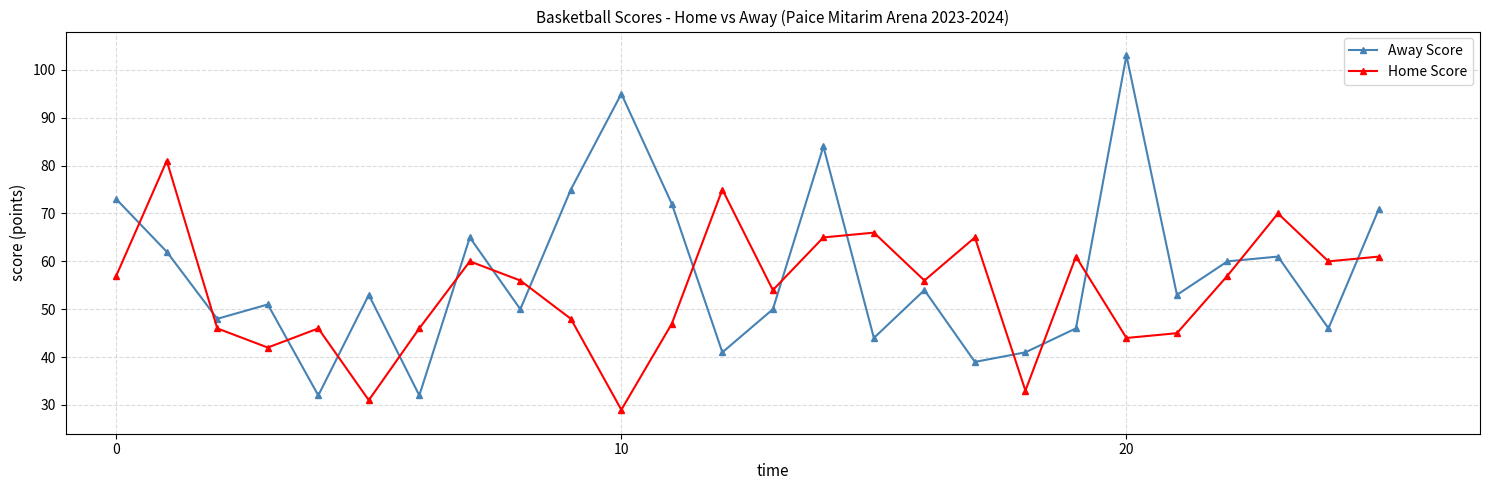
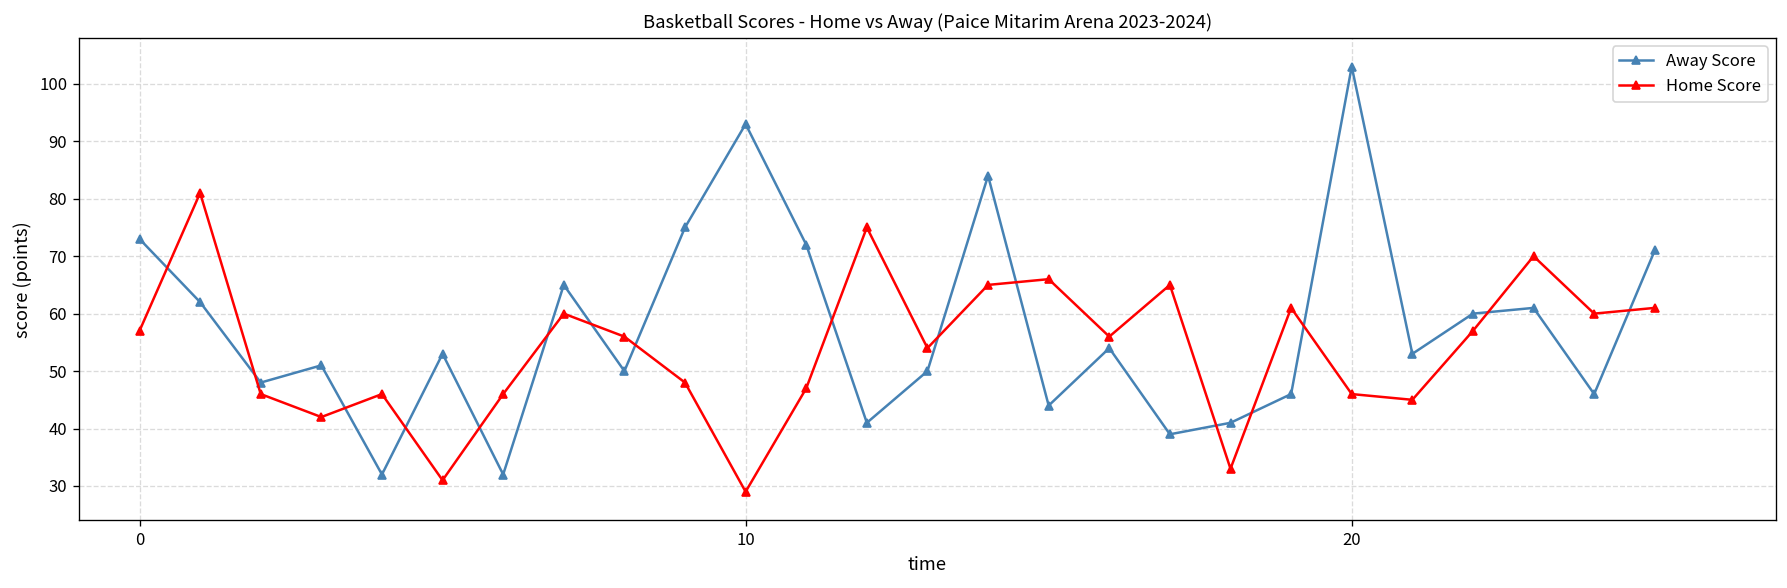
  {
    "Away Score": {
      "0": 73,
-     "10": 95,
+     "10": 93,
      "20": 103
    },
    "Home Score": {
      "0": 57,
      "10": 29,
-     "20": 44
+     "20": 46
    }
  }
